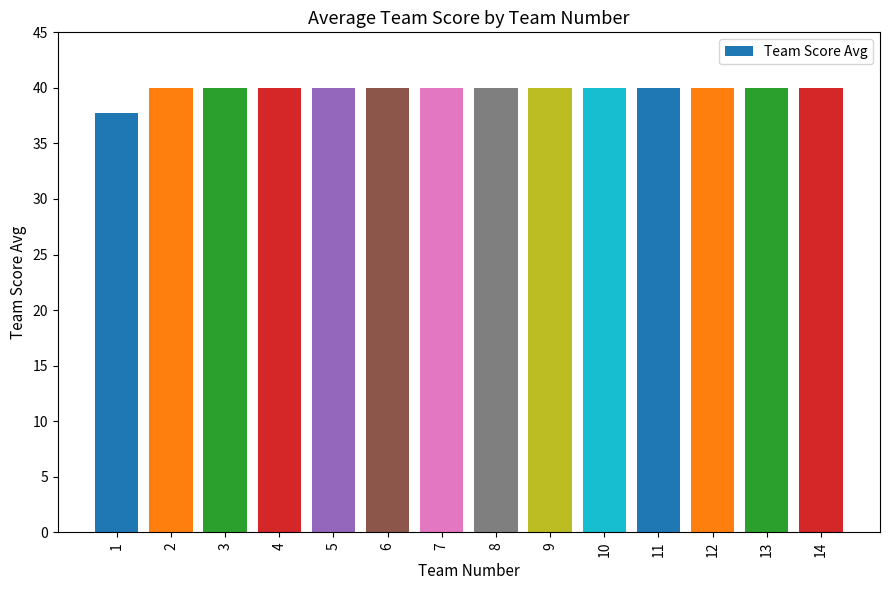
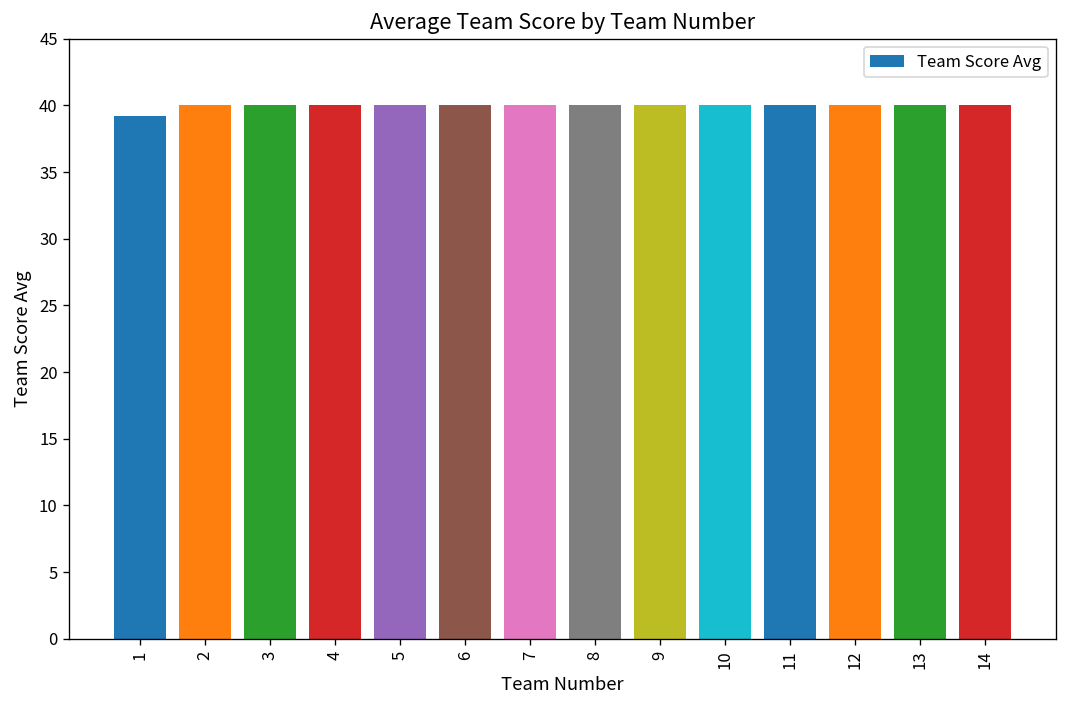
  {
-   "1": 37.8,
+   "1": 39.2,
    "2": 40.0,
    "3": 40.0,
    "4": 40.0,
    "5": 40.0,
    "6": 40.0,
    "7": 40.0,
    "8": 40.0,
    "9": 40.0,
    "10": 40.0,
    "11": 40.0,
    "12": 40.0,
    "13": 40.0,
    "14": 40.0
  }
